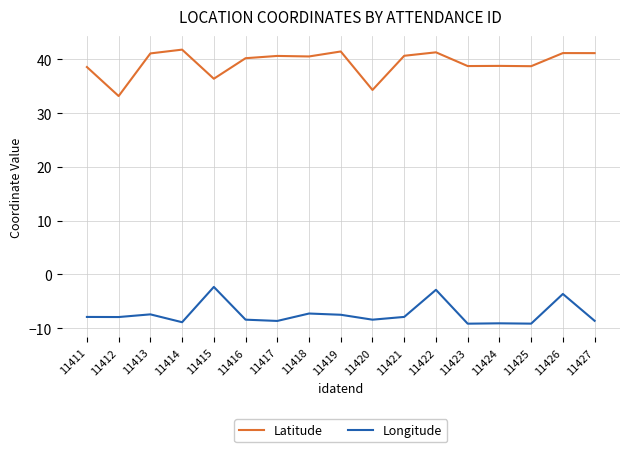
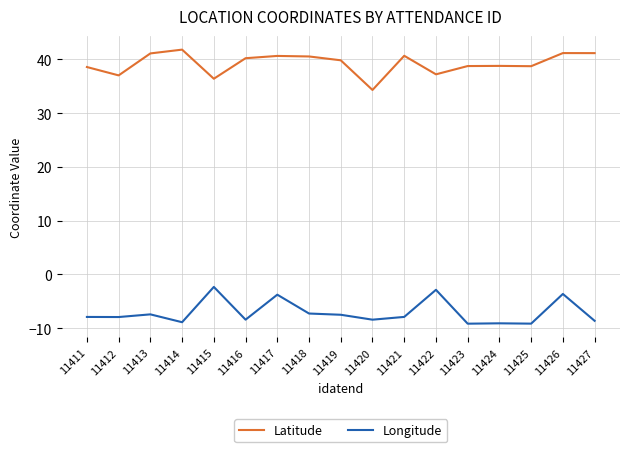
  {
    "Latitude": {
      "11411": 39,
-     "11412": 33,
+     "11412": 37,
      "11413": 41,
      "11414": 42,
      "11415": 36,
      "11416": 40,
      "11417": 41,
      "11418": 41,
-     "11419": 41,
+     "11419": 40,
      "11420": 34,
      "11421": 41,
-     "11422": 41,
+     "11422": 37,
      "11423": 39,
      "11424": 39,
      "11425": 39,
      "11426": 41,
      "11427": 41
    },
    "Longitude": {
      "11411": -8,
      "11412": -8,
      "11413": -7,
      "11414": -9,
      "11415": -2,
      "11416": -8,
-     "11417": -9,
+     "11417": -4,
      "11418": -7,
      "11419": -8,
      "11420": -8,
      "11421": -8,
      "11422": -3,
      "11423": -9,
      "11424": -9,
      "11425": -9,
      "11426": -4,
      "11427": -9
    }
  }
